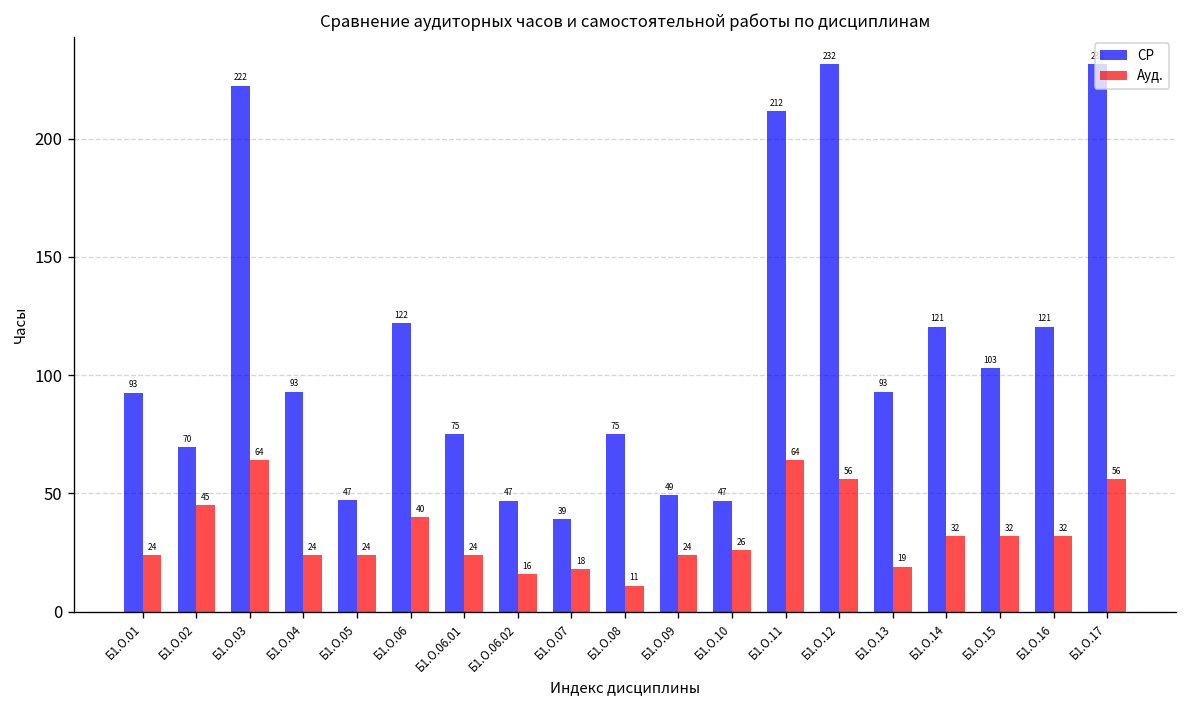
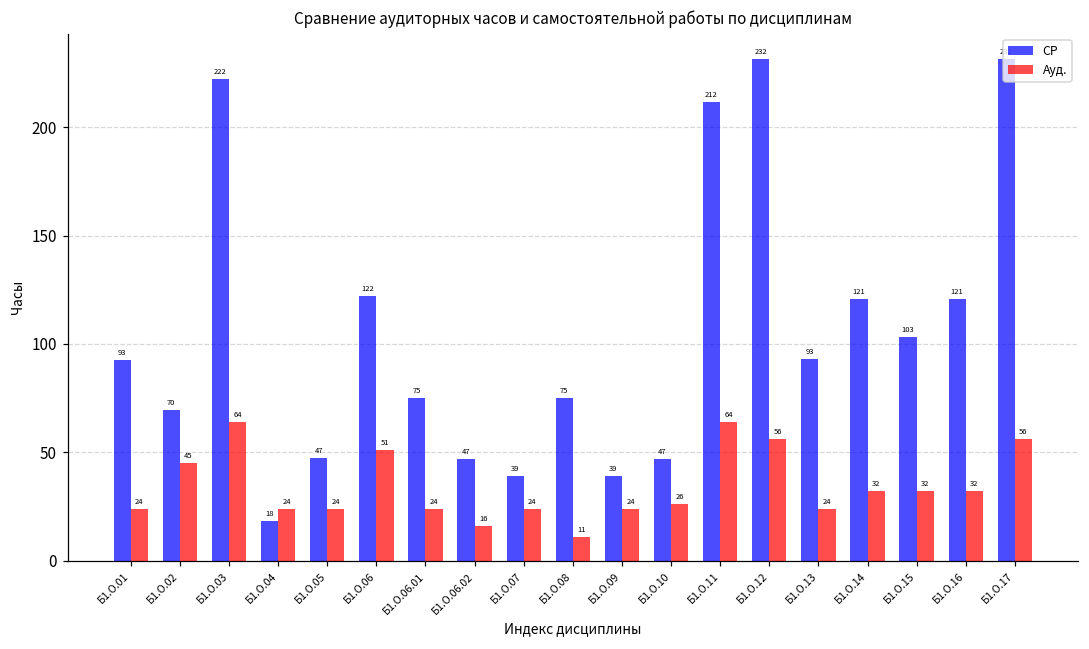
  {
    "СР": {
      "Б1.О.01": 93,
      "Б1.О.02": 70,
      "Б1.О.03": 222,
-     "Б1.О.04": 93,
+     "Б1.О.04": 18,
      "Б1.О.05": 47,
      "Б1.О.06": 122,
      "Б1.О.06.01": 75,
      "Б1.О.06.02": 47,
      "Б1.О.07": 39,
      "Б1.О.08": 75,
-     "Б1.О.09": 49,
+     "Б1.О.09": 39,
      "Б1.О.10": 47,
      "Б1.О.11": 212,
      "Б1.О.12": 232,
      "Б1.О.13": 93,
      "Б1.О.14": 121,
      "Б1.О.15": 103,
      "Б1.О.16": 121
    },
    "Ауд.": {
      "Б1.О.01": 24,
      "Б1.О.02": 45,
      "Б1.О.03": 64,
      "Б1.О.04": 24,
      "Б1.О.05": 24,
-     "Б1.О.06": 40,
+     "Б1.О.06": 51,
      "Б1.О.06.01": 24,
      "Б1.О.06.02": 16,
-     "Б1.О.07": 18,
+     "Б1.О.07": 24,
      "Б1.О.08": 11,
      "Б1.О.09": 24,
      "Б1.О.10": 26,
      "Б1.О.11": 64,
      "Б1.О.12": 56,
-     "Б1.О.13": 19,
+     "Б1.О.13": 24,
      "Б1.О.14": 32,
      "Б1.О.15": 32,
      "Б1.О.16": 32,
      "Б1.О.17": 56
    }
  }
